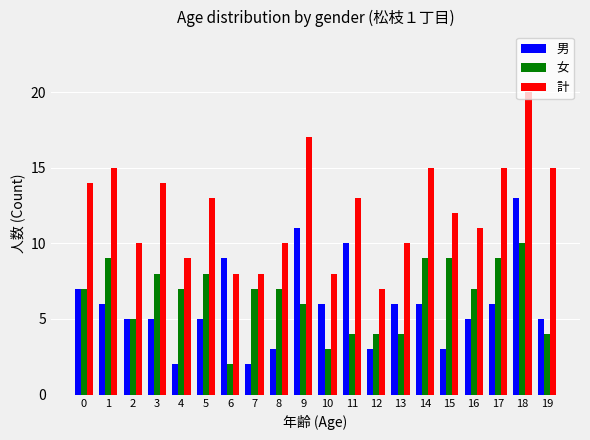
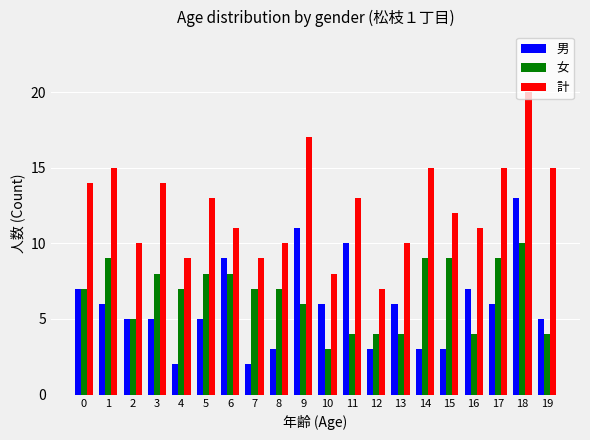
  {
    "男": {
      "0": 7,
      "1": 6,
      "2": 5,
      "3": 5,
      "4": 2,
      "5": 5,
      "6": 9,
      "7": 2,
      "8": 3,
      "9": 11,
      "10": 6,
      "11": 10,
      "12": 3,
      "13": 6,
-     "14": 6,
+     "14": 3,
      "15": 3,
-     "16": 5,
+     "16": 7,
      "17": 6,
      "18": 13,
      "19": 5
    },
    "女": {
      "0": 7,
      "1": 9,
      "2": 5,
      "3": 8,
      "4": 7,
      "5": 8,
-     "6": 2,
+     "6": 8,
      "7": 7,
      "8": 7,
      "9": 6,
      "10": 3,
      "11": 4,
      "12": 4,
      "13": 4,
      "14": 9,
      "15": 9,
-     "16": 7,
+     "16": 4,
      "17": 9,
      "18": 10,
      "19": 4
    },
    "計": {
      "0": 14,
      "1": 15,
      "2": 10,
      "3": 14,
      "4": 9,
      "5": 13,
-     "6": 8,
-     "7": 8,
+     "6": 11,
+     "7": 9,
      "8": 10,
      "9": 17,
      "10": 8,
      "11": 13,
      "12": 7,
      "13": 10,
      "14": 15,
      "15": 12,
      "16": 11,
      "17": 15,
      "19": 15
    }
  }
